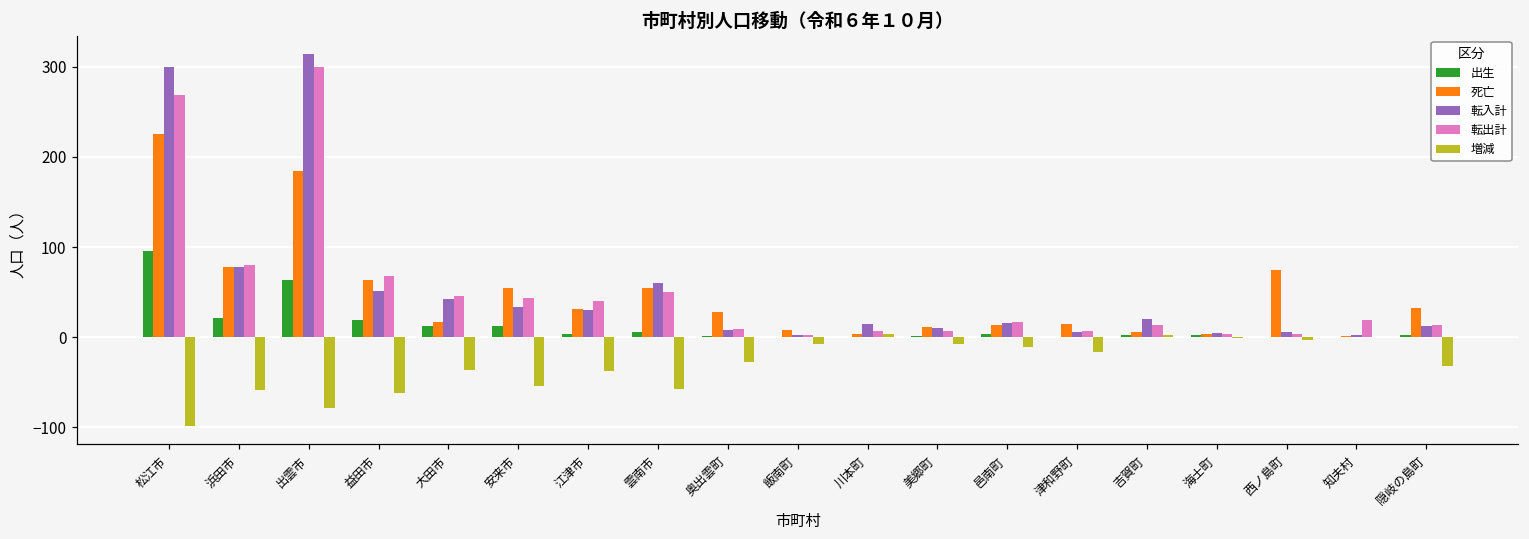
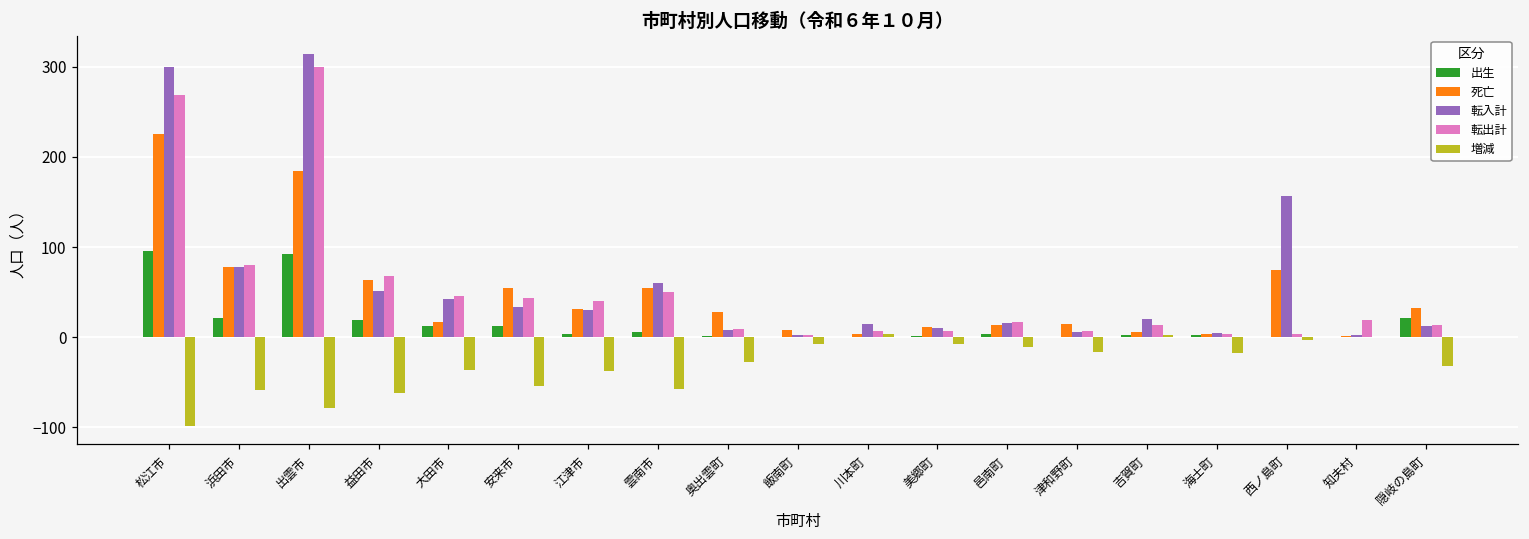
  {
    "出生": {
      "松江市": 100,
      "浜田市": 20,
-     "出雲市": 60,
+     "出雲市": 90,
      "益田市": 20,
      "大田市": 10,
      "安来市": 10,
      "江津市": 0,
      "雲南市": 10,
      "飯南町": 0,
      "川本町": 0,
      "邑南町": 0,
      "津和野町": 0,
      "西ノ島町": 0,
      "知夫村": 0,
-     "隠岐の島町": 0
+     "隠岐の島町": 20
    },
    "死亡": {
      "松江市": 230,
      "浜田市": 80,
      "出雲市": 180,
      "益田市": 60,
      "大田市": 20,
      "安来市": 60,
      "江津市": 30,
      "雲南市": 60,
      "奥出雲町": 30,
      "飯南町": 10,
      "川本町": 0,
      "美郷町": 10,
      "邑南町": 10,
      "津和野町": 20,
      "吉賀町": 10,
      "海士町": 0,
      "西ノ島町": 80,
      "隠岐の島町": 30
    },
    "転入計": {
      "松江市": 300,
      "浜田市": 80,
      "出雲市": 310,
      "益田市": 50,
      "大田市": 40,
      "安来市": 30,
      "江津市": 30,
      "雲南市": 60,
      "奥出雲町": 10,
      "川本町": 20,
      "美郷町": 10,
      "邑南町": 20,
      "津和野町": 10,
      "吉賀町": 20,
      "海士町": 10,
-     "西ノ島町": 10,
+     "西ノ島町": 160,
      "隠岐の島町": 10
    },
    "転出計": {
      "松江市": 270,
      "浜田市": 80,
      "出雲市": 300,
      "益田市": 70,
      "大田市": 50,
      "安来市": 40,
      "江津市": 40,
      "雲南市": 50,
      "奥出雲町": 10,
      "川本町": 10,
      "美郷町": 10,
      "邑南町": 20,
      "津和野町": 10,
      "吉賀町": 10,
      "海士町": 0,
      "西ノ島町": 0,
      "知夫村": 20,
      "隠岐の島町": 10
    },
    "増減": {
      "松江市": -100,
      "浜田市": -60,
      "出雲市": -80,
      "益田市": -60,
      "大田市": -40,
      "安来市": -50,
      "江津市": -40,
      "雲南市": -60,
      "奥出雲町": -30,
      "飯南町": -10,
      "川本町": 0,
      "美郷町": -10,
      "邑南町": -10,
      "津和野町": -20,
-     "海士町": 0,
+     "海士町": -20,
      "知夫村": 0,
      "隠岐の島町": -30
    }
  }
